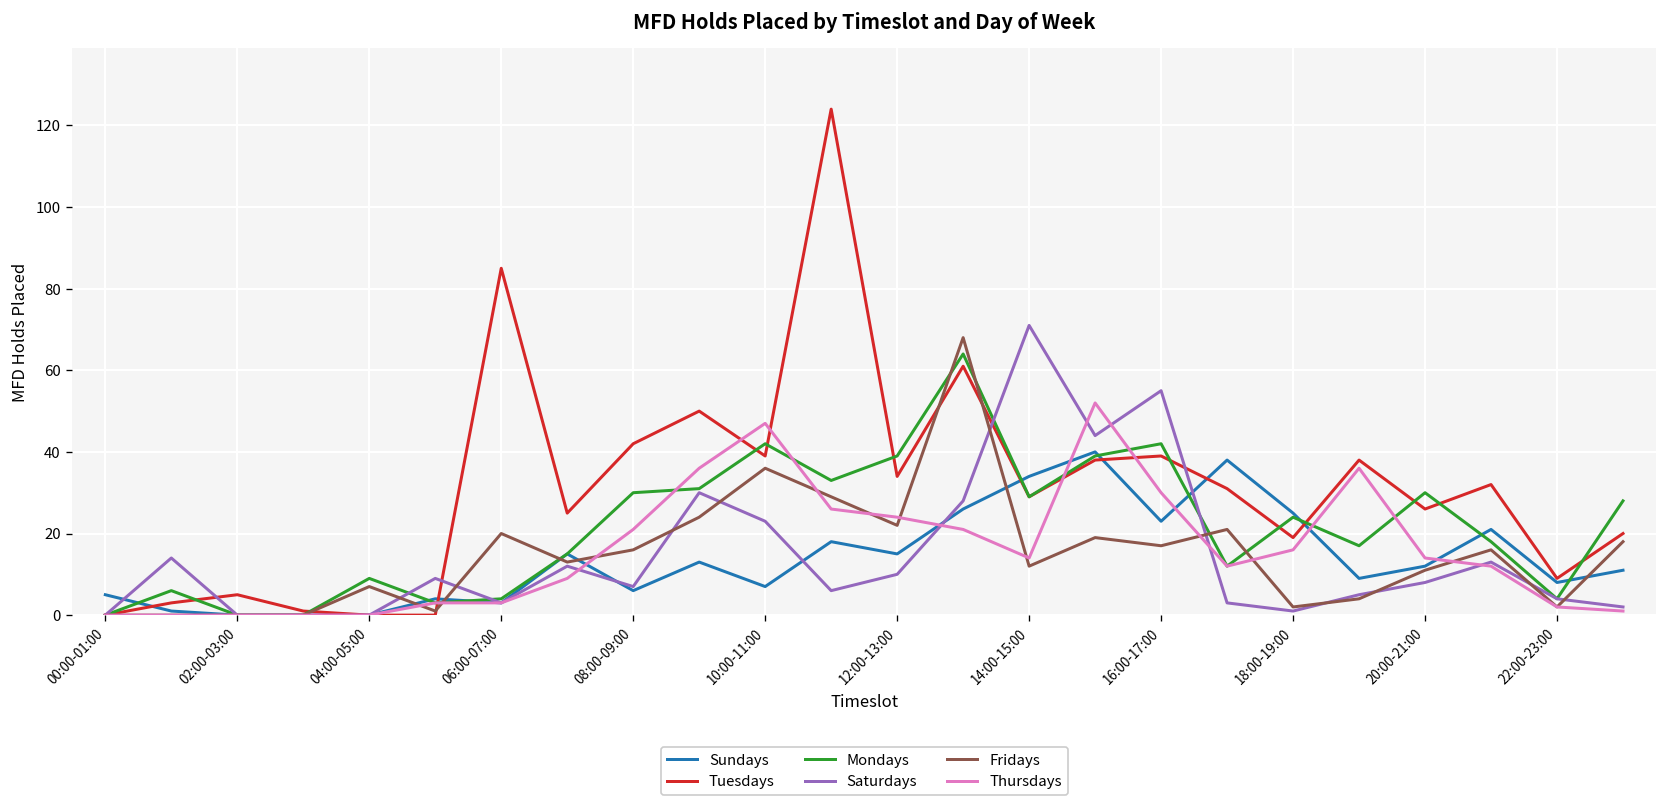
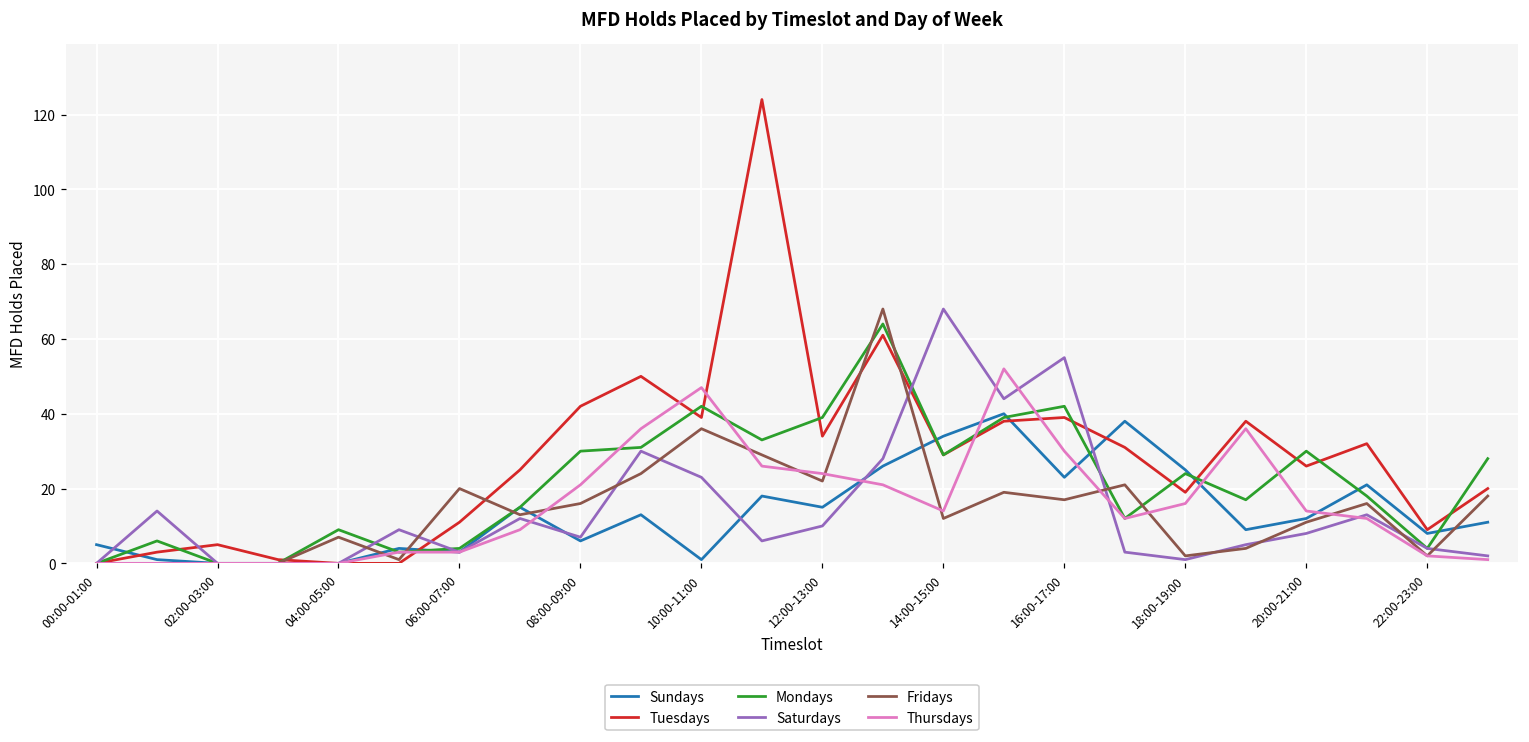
  {
    "Sundays": {
      "00:00-01:00": 5,
      "08:00-09:00": 6,
-     "10:00-11:00": 7,
+     "10:00-11:00": 1,
      "12:00-13:00": 15,
      "14:00-15:00": 34,
      "16:00-17:00": 23,
      "18:00-19:00": 25,
      "20:00-21:00": 12,
      "22:00-23:00": 8
    },
    "Tuesdays": {
      "02:00-03:00": 5,
-     "06:00-07:00": 85,
+     "06:00-07:00": 11,
      "08:00-09:00": 42,
      "10:00-11:00": 39,
      "12:00-13:00": 34,
      "16:00-17:00": 39,
      "18:00-19:00": 19,
      "20:00-21:00": 26,
      "22:00-23:00": 9
    },
    "Mondays": {
      "04:00-05:00": 9,
      "06:00-07:00": 4,
      "08:00-09:00": 30,
      "10:00-11:00": 42,
      "12:00-13:00": 39,
      "16:00-17:00": 42,
      "18:00-19:00": 24,
      "20:00-21:00": 30
    },
    "Saturdays": {
      "08:00-09:00": 7,
      "10:00-11:00": 23,
      "12:00-13:00": 10,
-     "14:00-15:00": 71,
+     "14:00-15:00": 68,
      "16:00-17:00": 55,
      "18:00-19:00": 1,
      "20:00-21:00": 8
    },
    "Fridays": {
      "04:00-05:00": 7,
      "06:00-07:00": 20,
      "08:00-09:00": 16,
      "10:00-11:00": 36,
      "12:00-13:00": 22,
      "14:00-15:00": 12,
      "16:00-17:00": 17,
      "18:00-19:00": 2,
      "20:00-21:00": 11
    },
    "Thursdays": {
      "08:00-09:00": 21,
      "10:00-11:00": 47,
      "12:00-13:00": 24,
      "14:00-15:00": 14,
      "16:00-17:00": 30,
      "18:00-19:00": 16,
      "20:00-21:00": 14
    }
  }
